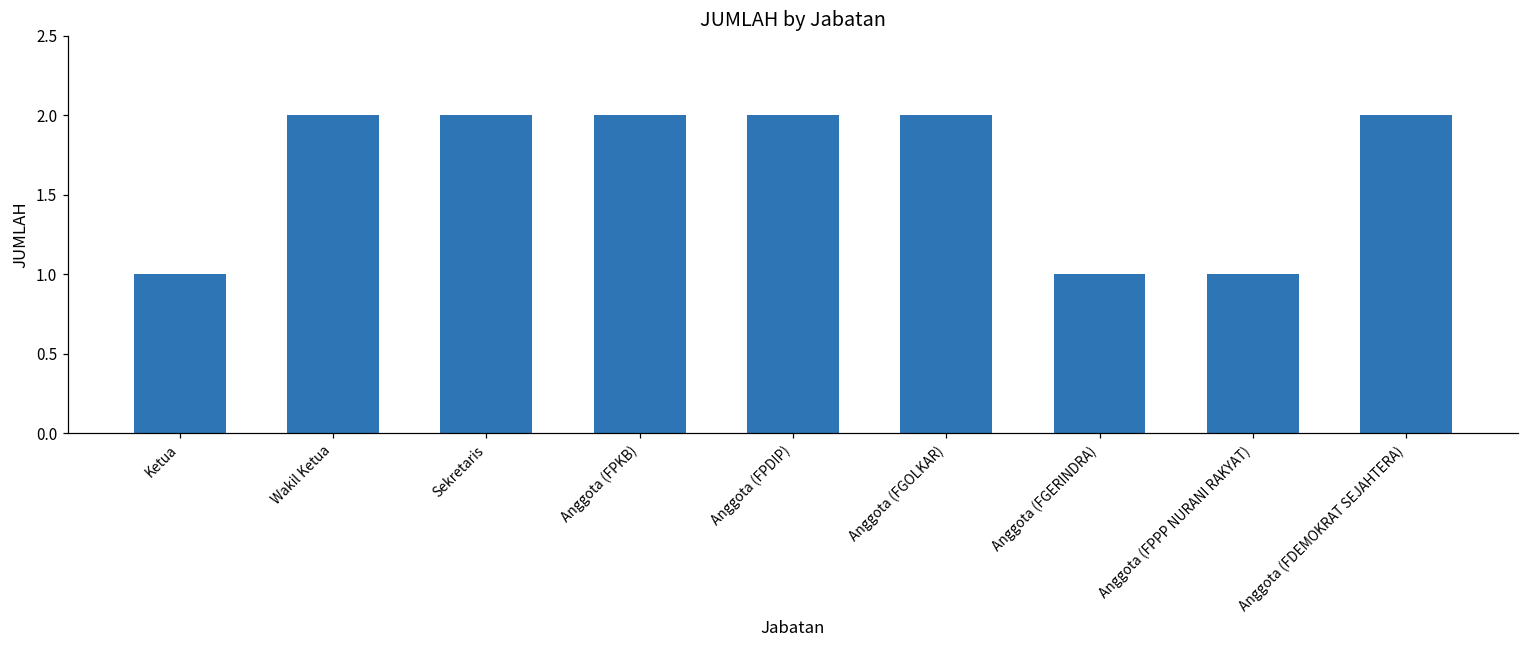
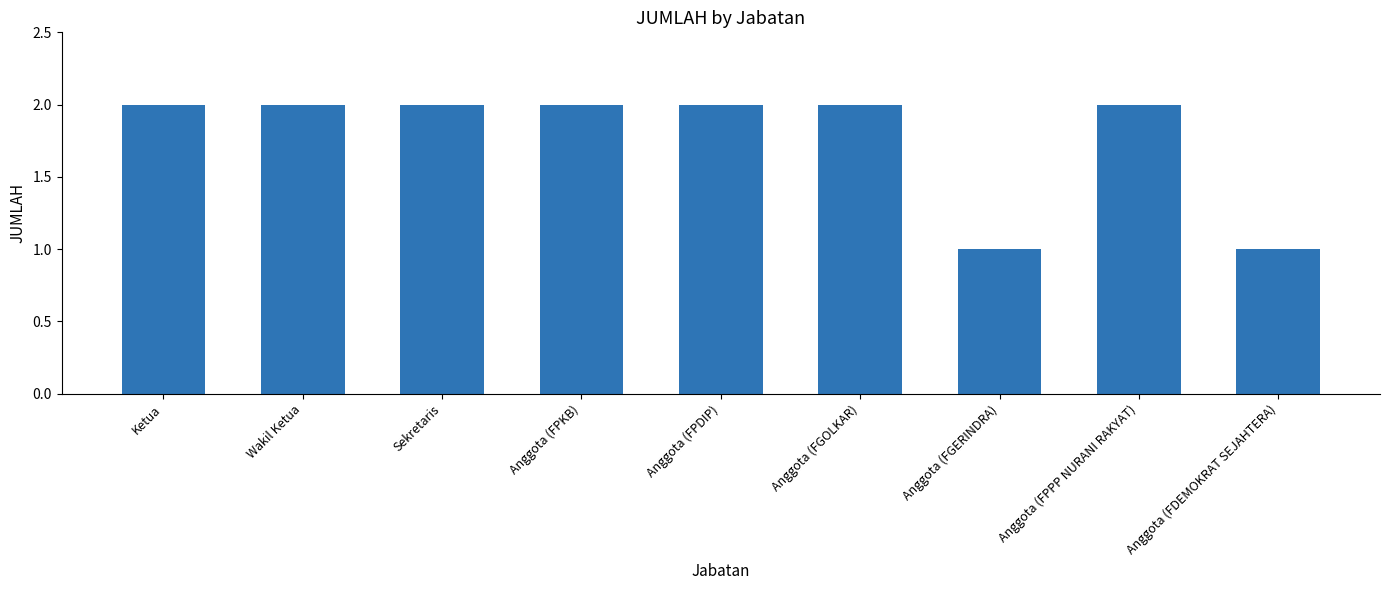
  {
-   "Ketua": 1,
+   "Ketua": 2,
    "Wakil Ketua": 2,
    "Sekretaris": 2,
    "Anggota (FPKB)": 2,
    "Anggota (FPDIP)": 2,
    "Anggota (FGOLKAR)": 2,
    "Anggota (FGERINDRA)": 1,
-   "Anggota (FPPP NURANI RAKYAT)": 1,
-   "Anggota (FDEMOKRAT SEJAHTERA)": 2
+   "Anggota (FPPP NURANI RAKYAT)": 2,
+   "Anggota (FDEMOKRAT SEJAHTERA)": 1
  }
